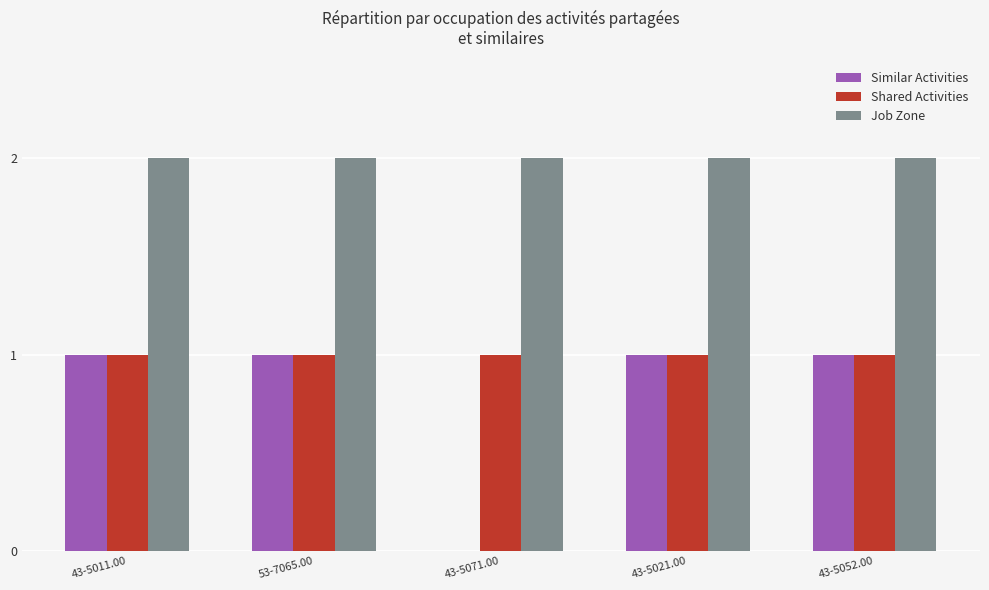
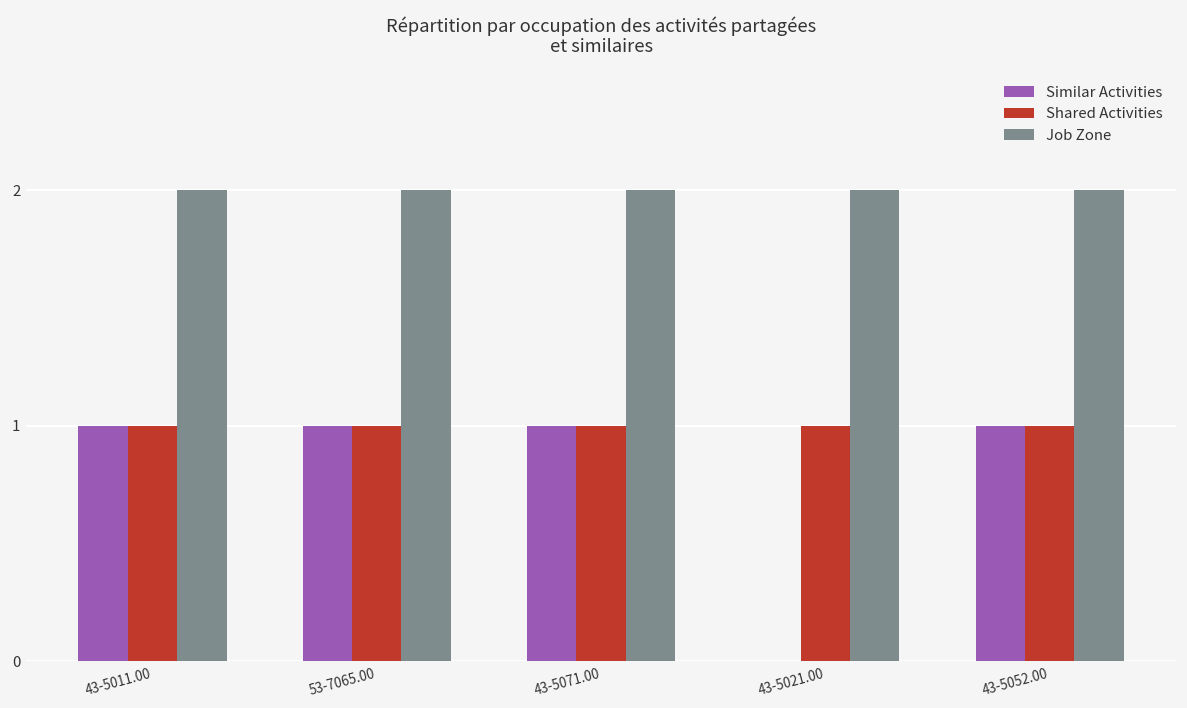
  {
    "Similar Activities": {
      "43-5011.00": 1,
      "53-7065.00": 1,
-     "43-5071.00": 0,
-     "43-5021.00": 1,
+     "43-5071.00": 1,
+     "43-5021.00": 0,
      "43-5052.00": 1
    },
    "Shared Activities": {
      "43-5011.00": 1,
      "53-7065.00": 1,
      "43-5071.00": 1,
      "43-5021.00": 1,
      "43-5052.00": 1
    },
    "Job Zone": {
      "43-5011.00": 2,
      "53-7065.00": 2,
      "43-5071.00": 2,
      "43-5021.00": 2,
      "43-5052.00": 2
    }
  }
